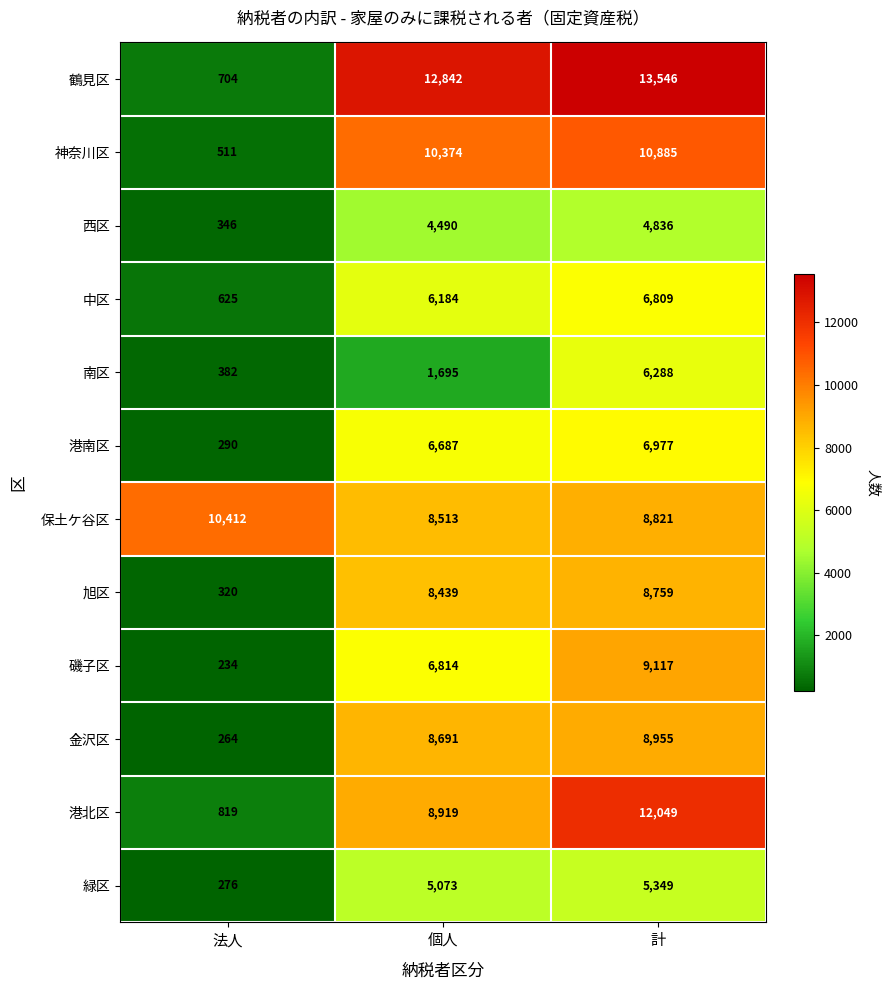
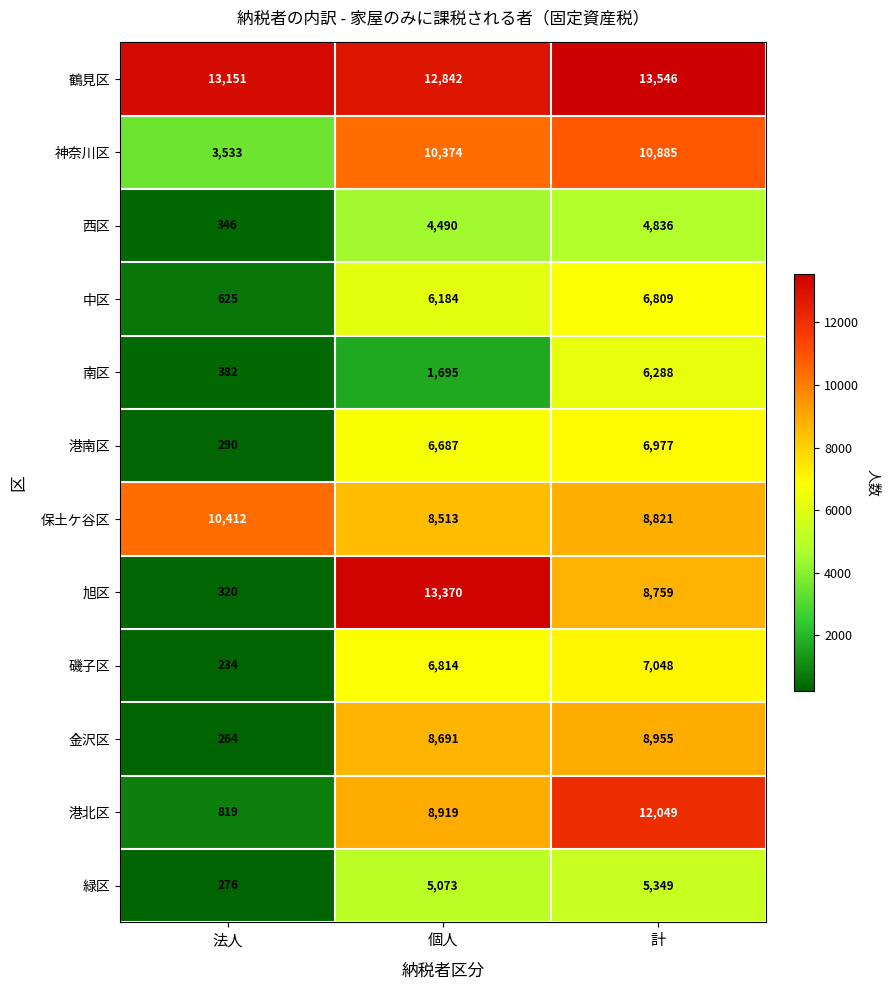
  {
    "鶴見区": {
-     "法人": "704",
+     "法人": "13,151",
      "個人": "12,842",
      "計": "13,546"
    },
    "神奈川区": {
-     "法人": "511",
+     "法人": "3,533",
      "個人": "10,374",
      "計": "10,885"
    },
    "西区": {
      "法人": "346",
      "個人": "4,490",
      "計": "4,836"
    },
    "中区": {
      "法人": "625",
      "個人": "6,184",
      "計": "6,809"
    },
    "南区": {
      "法人": "382",
      "個人": "1,695",
      "計": "6,288"
    },
    "港南区": {
      "法人": "290",
      "個人": "6,687",
      "計": "6,977"
    },
    "保土ケ谷区": {
      "法人": "10,412",
      "個人": "8,513",
      "計": "8,821"
    },
    "旭区": {
      "法人": "320",
-     "個人": "8,439",
+     "個人": "13,370",
      "計": "8,759"
    },
    "磯子区": {
      "法人": "234",
      "個人": "6,814",
-     "計": "9,117"
+     "計": "7,048"
    },
    "金沢区": {
      "法人": "264",
      "個人": "8,691",
      "計": "8,955"
    },
    "港北区": {
      "法人": "819",
      "個人": "8,919",
      "計": "12,049"
    },
    "緑区": {
      "法人": "276",
      "個人": "5,073",
      "計": "5,349"
    }
  }
